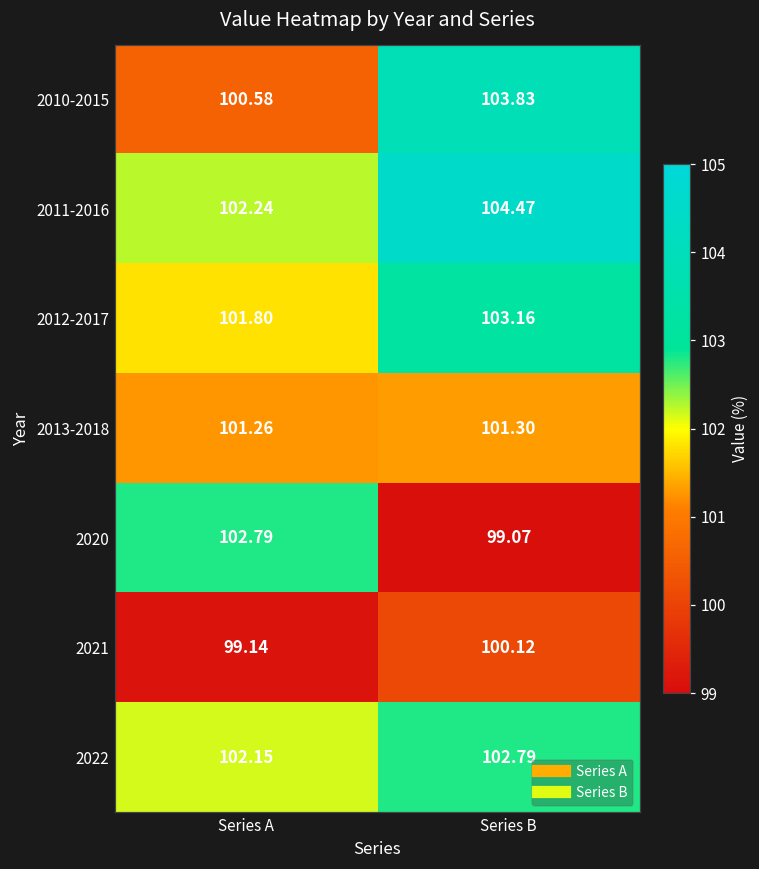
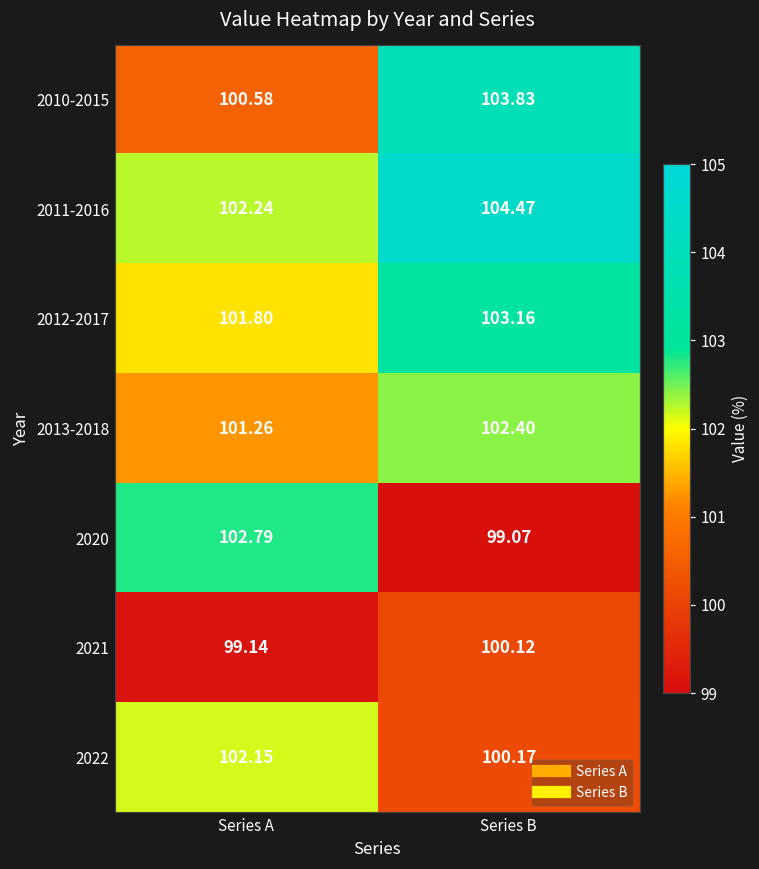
  {
    "2010-2015": {
      "Series A": 100.58,
      "Series B": 103.83
    },
    "2011-2016": {
      "Series A": 102.24,
      "Series B": 104.47
    },
    "2012-2017": {
      "Series A": 101.80,
      "Series B": 103.16
    },
    "2013-2018": {
      "Series A": 101.26,
-     "Series B": 101.30
+     "Series B": 102.40
    },
    "2020": {
      "Series A": 102.79,
      "Series B": 99.07
    },
    "2021": {
      "Series A": 99.14,
      "Series B": 100.12
    },
    "2022": {
      "Series A": 102.15,
-     "Series B": 102.79
+     "Series B": 100.17
    }
  }
